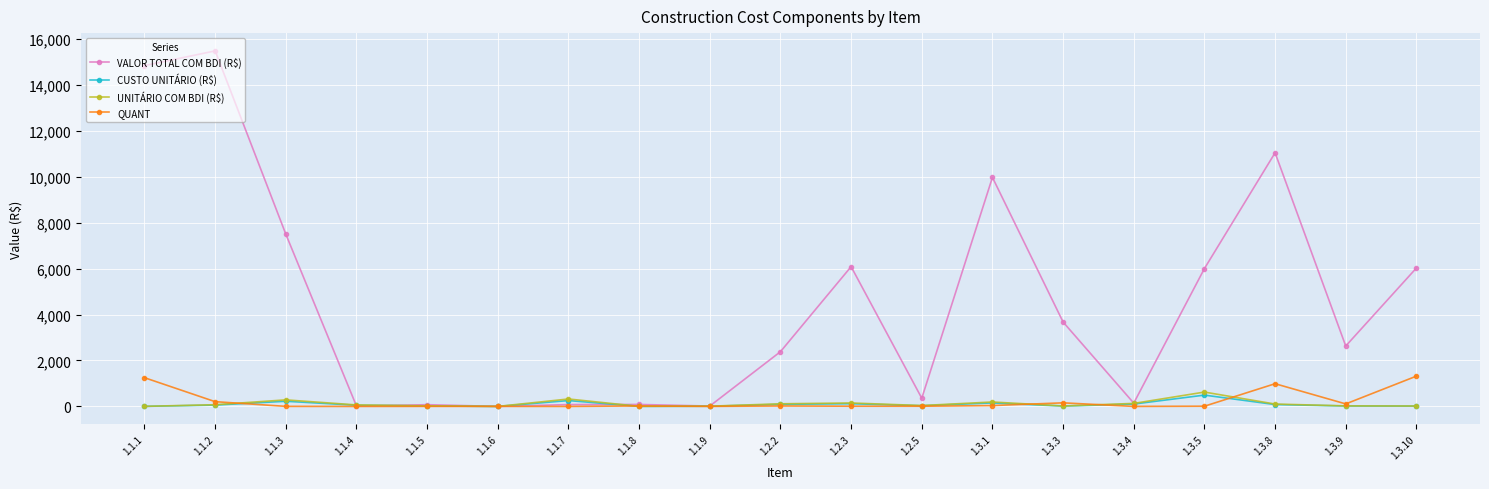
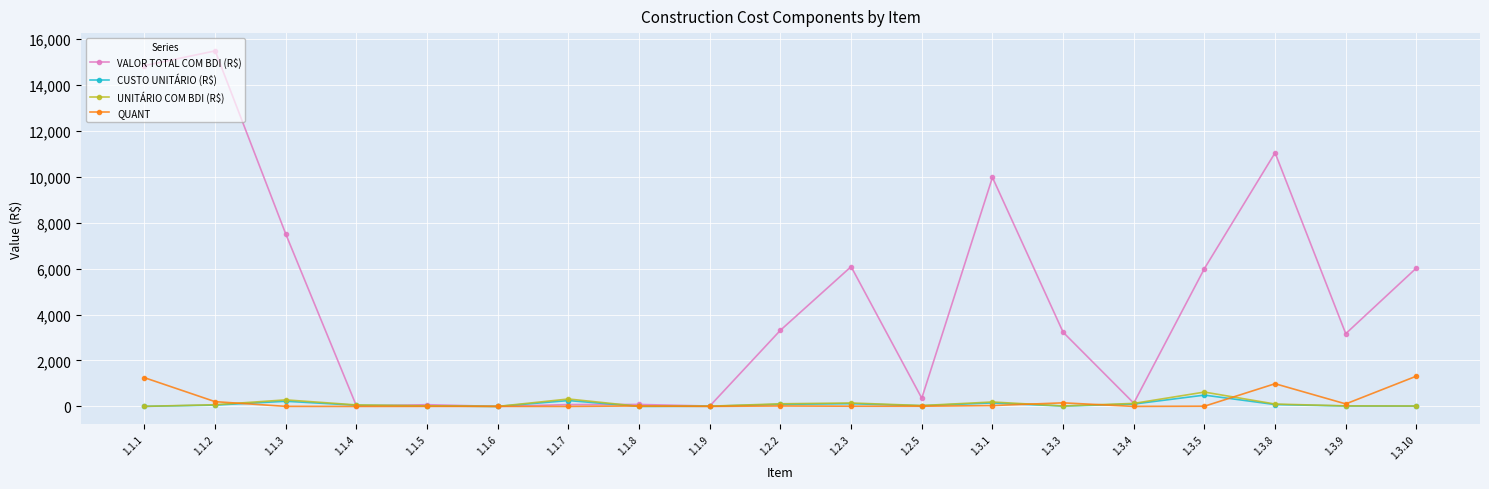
  {
    "VALOR TOTAL COM BDI (R$)": {
      "1.1.3": "7,500",
-     "1.2.2": "2,400",
+     "1.2.2": "3,300",
      "1.2.3": "6,100",
      "1.2.5": "400",
      "1.3.1": "10,000",
-     "1.3.3": "3,700",
+     "1.3.3": "3,200",
      "1.3.5": "6,000",
      "1.3.8": "11,000",
-     "1.3.9": "2,600",
+     "1.3.9": "3,200",
      "1.3.10": "6,000"
    },
    "CUSTO UNITÁRIO (R$)": {
      "1.3.5": "500"
    },
    "UNITÁRIO COM BDI (R$)": {
      "1.3.5": "600"
    },
    "QUANT": {
      "1.1.1": "1,300",
      "1.1.2": "200",
      "1.1.3": "0",
      "1.3.1": "0",
      "1.3.3": "200",
      "1.3.5": "0",
      "1.3.8": "1,000",
      "1.3.10": "1,300"
    }
  }
